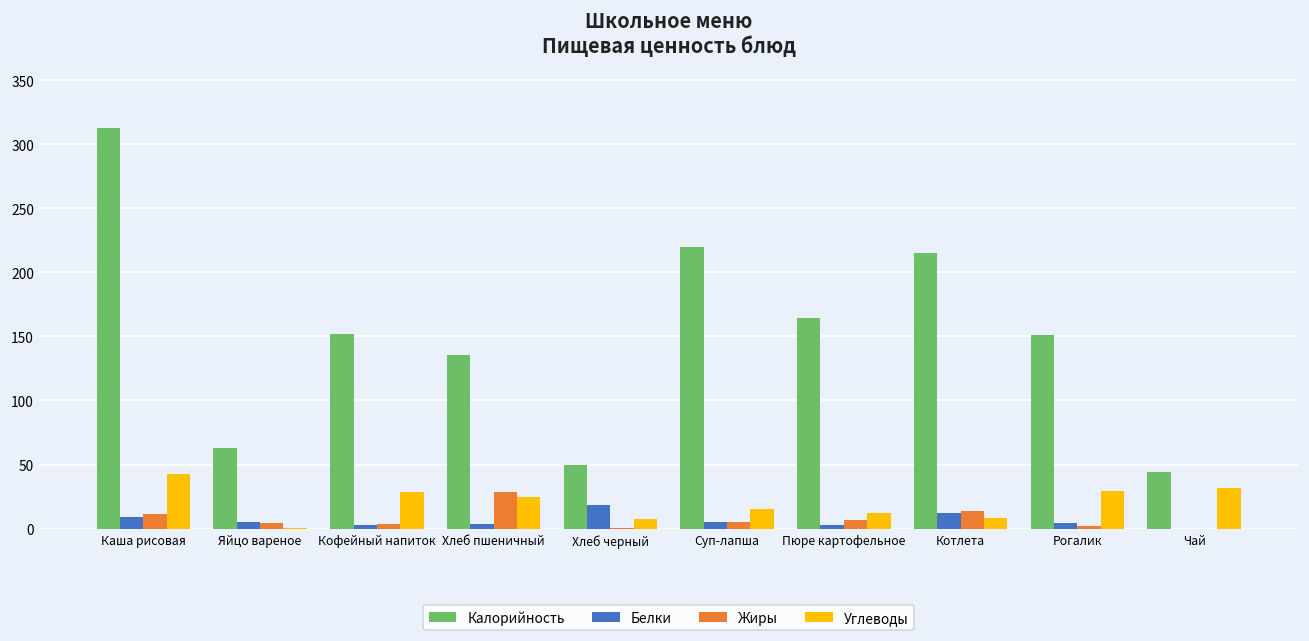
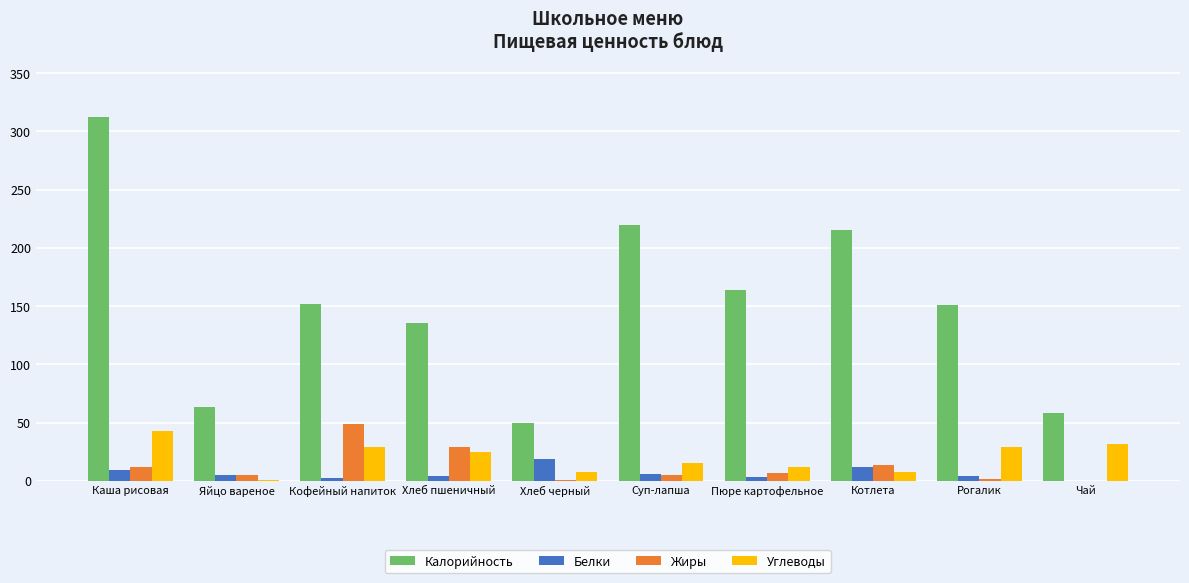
  {
    "Калорийность": {
      "Каша рисовая": 312,
      "Яйцо вареное": 63,
      "Кофейный напиток": 152,
      "Хлеб пшеничный": 136,
      "Хлеб черный": 50,
      "Суп-лапша": 220,
      "Пюре картофельное": 164,
      "Котлета": 215,
      "Рогалик": 151,
-     "Чай": 44
+     "Чай": 58
    },
    "Белки": {
      "Каша рисовая": 9,
      "Яйцо вареное": 5,
      "Кофейный напиток": 3,
      "Хлеб пшеничный": 4,
      "Хлеб черный": 19,
      "Суп-лапша": 6,
      "Пюре картофельное": 3,
      "Котлета": 12,
      "Рогалик": 4,
      "Чай": 0
    },
    "Жиры": {
      "Каша рисовая": 12,
      "Яйцо вареное": 5,
-     "Кофейный напиток": 4,
+     "Кофейный напиток": 49,
      "Хлеб пшеничный": 29,
      "Суп-лапша": 5,
      "Пюре картофельное": 7,
      "Котлета": 14,
      "Чай": 0
    },
    "Углеводы": {
      "Каша рисовая": 43,
      "Кофейный напиток": 29,
      "Хлеб пшеничный": 25,
      "Хлеб черный": 7,
      "Суп-лапша": 15,
      "Пюре картофельное": 12,
      "Котлета": 8,
      "Рогалик": 29,
      "Чай": 32
    }
  }
